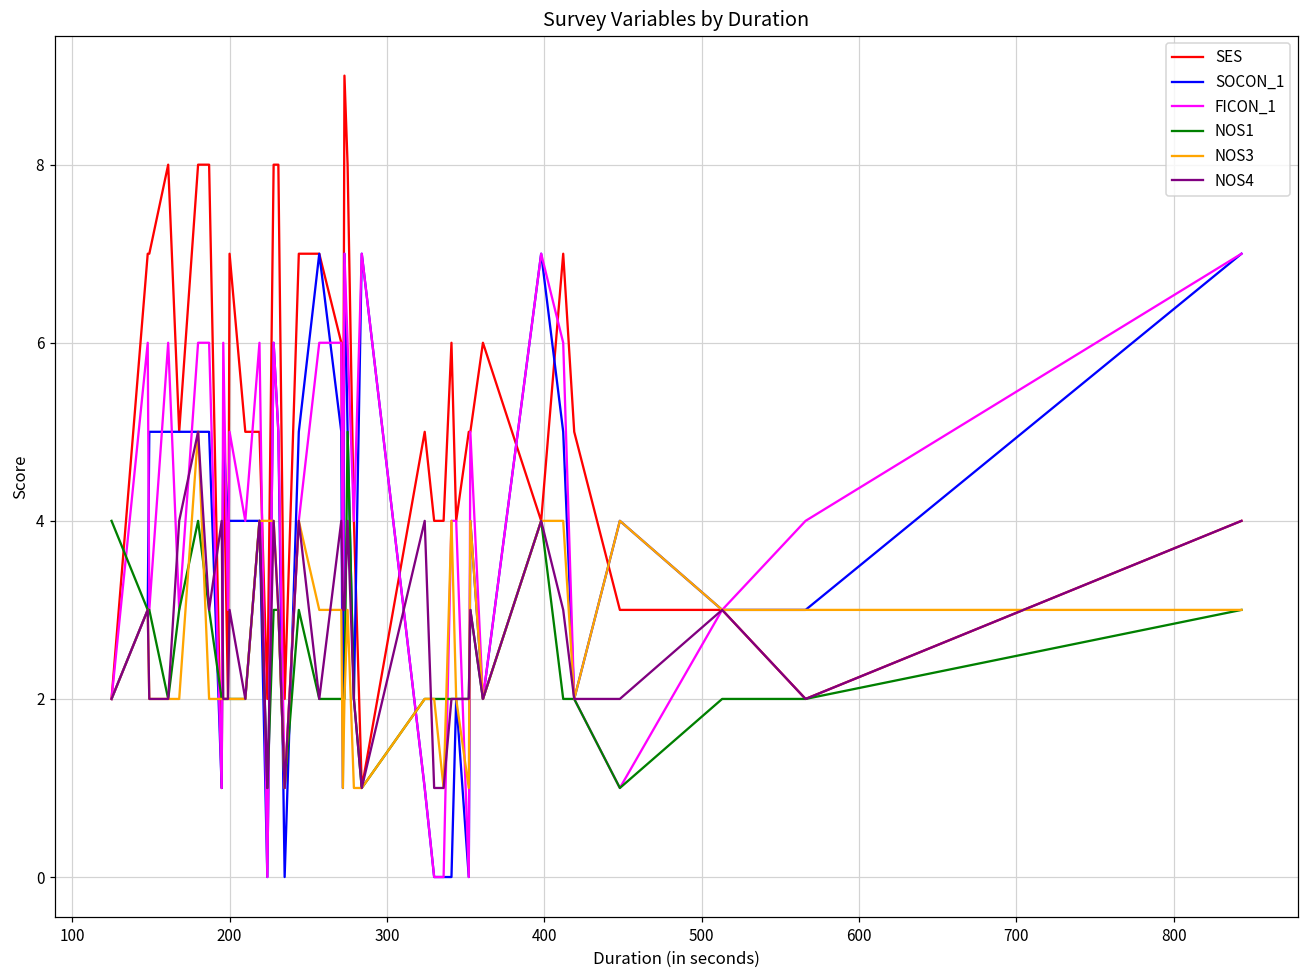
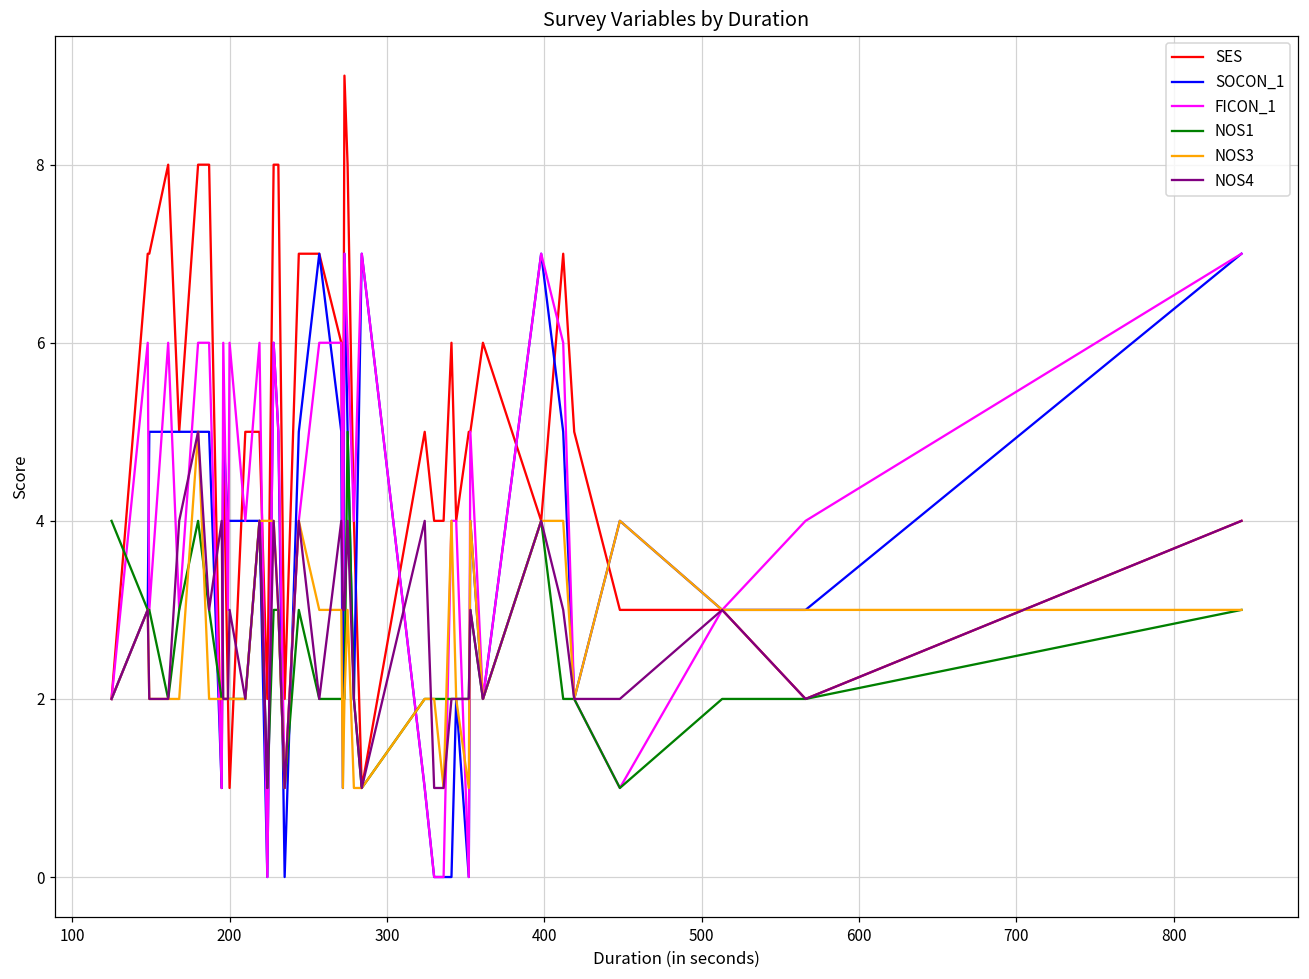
  {
    "SES": {
-     "200": 7
+     "200": 1
    },
    "SOCON_1": {
      "200": 4
    },
    "FICON_1": {
-     "200": 5
+     "200": 6
    }
  }
